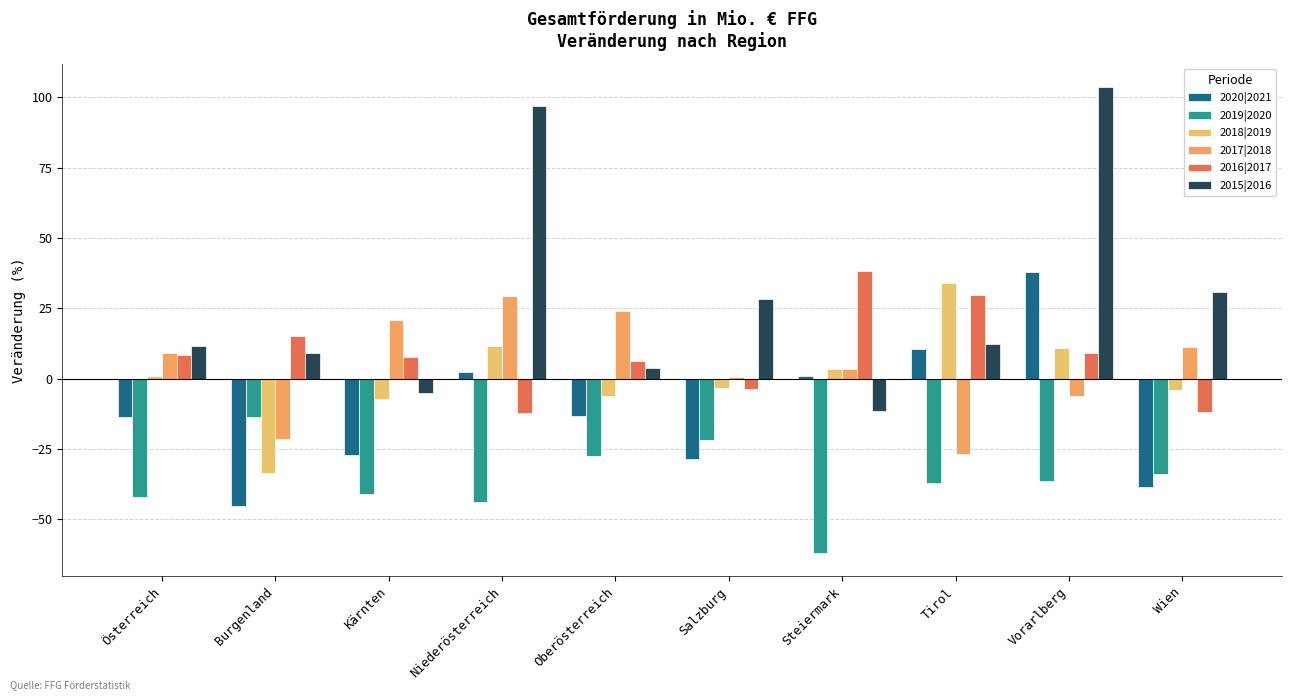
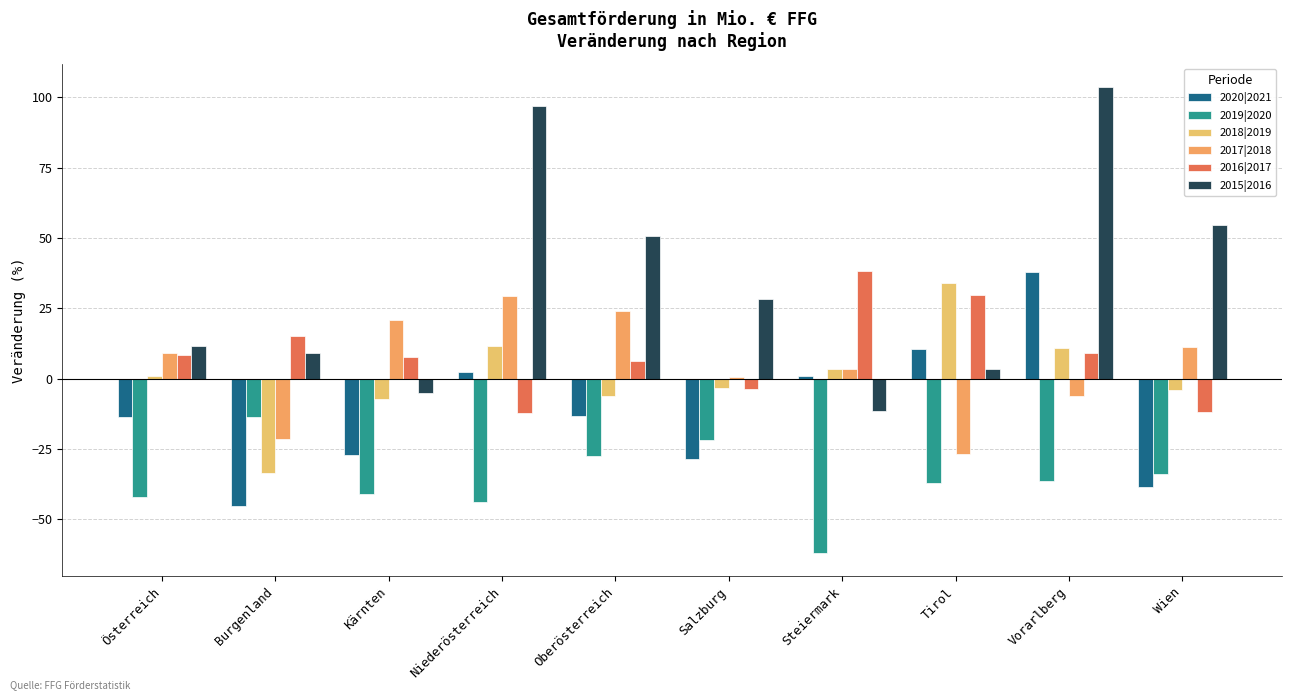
  {
    "2015|2016": {
      "Österreich": 12,
      "Burgenland": 9,
      "Kärnten": -5,
      "Niederösterreich": 97,
-     "Oberösterreich": 4,
+     "Oberösterreich": 51,
      "Salzburg": 28,
      "Steiermark": -12,
-     "Tirol": 12,
+     "Tirol": 3,
      "Vorarlberg": 104,
-     "Wien": 31
+     "Wien": 55
    }
  }
